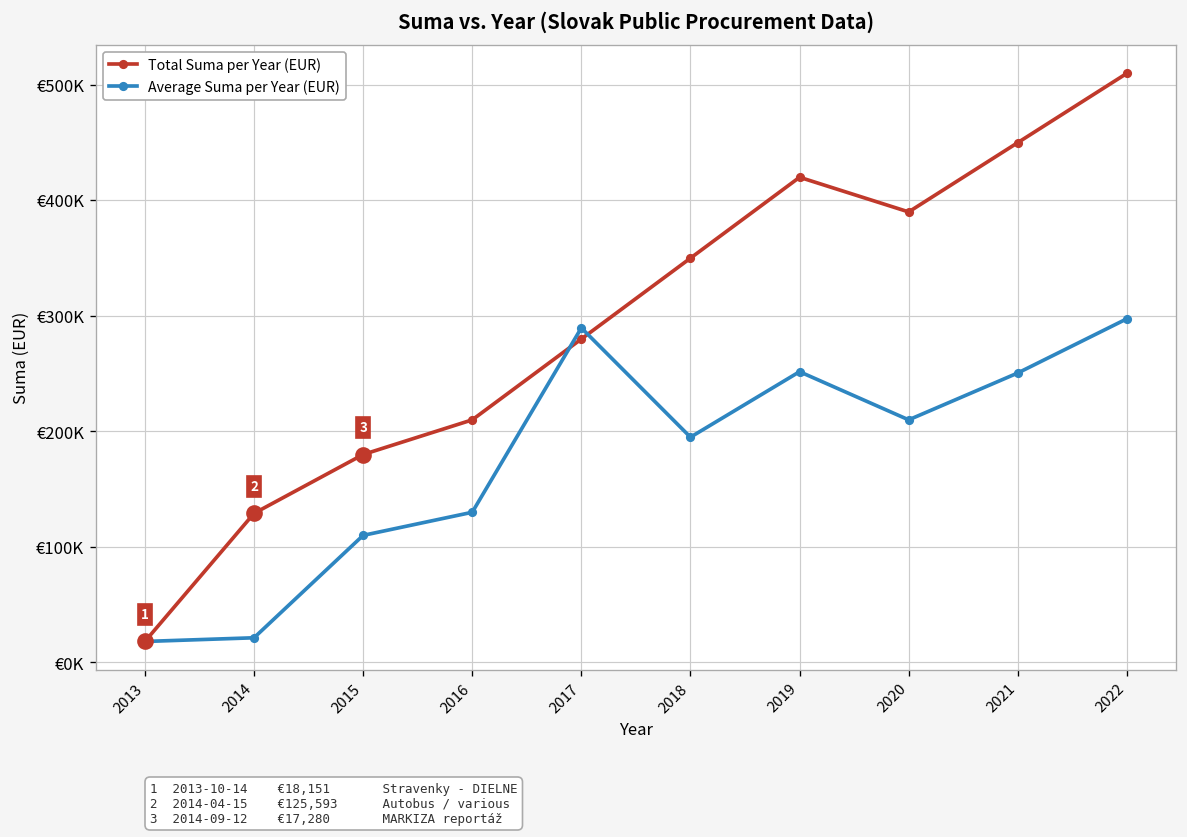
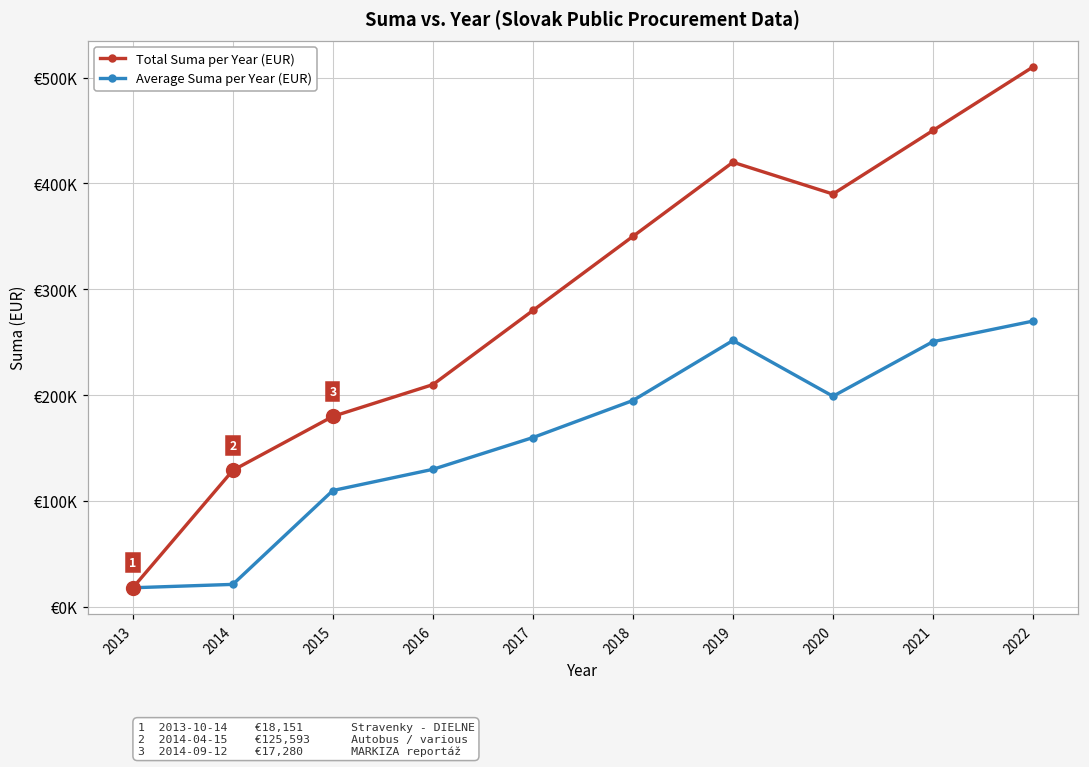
  {
    "Average Suma per Year (EUR)": {
      "2014": "€20000",
      "2015": "€110000",
      "2016": "€130000",
-     "2017": "€290000",
+     "2017": "€160000",
      "2018": "€200000",
      "2019": "€250000",
-     "2020": "€210000",
+     "2020": "€200000",
      "2021": "€250000",
-     "2022": "€300000"
+     "2022": "€270000"
    }
  }
